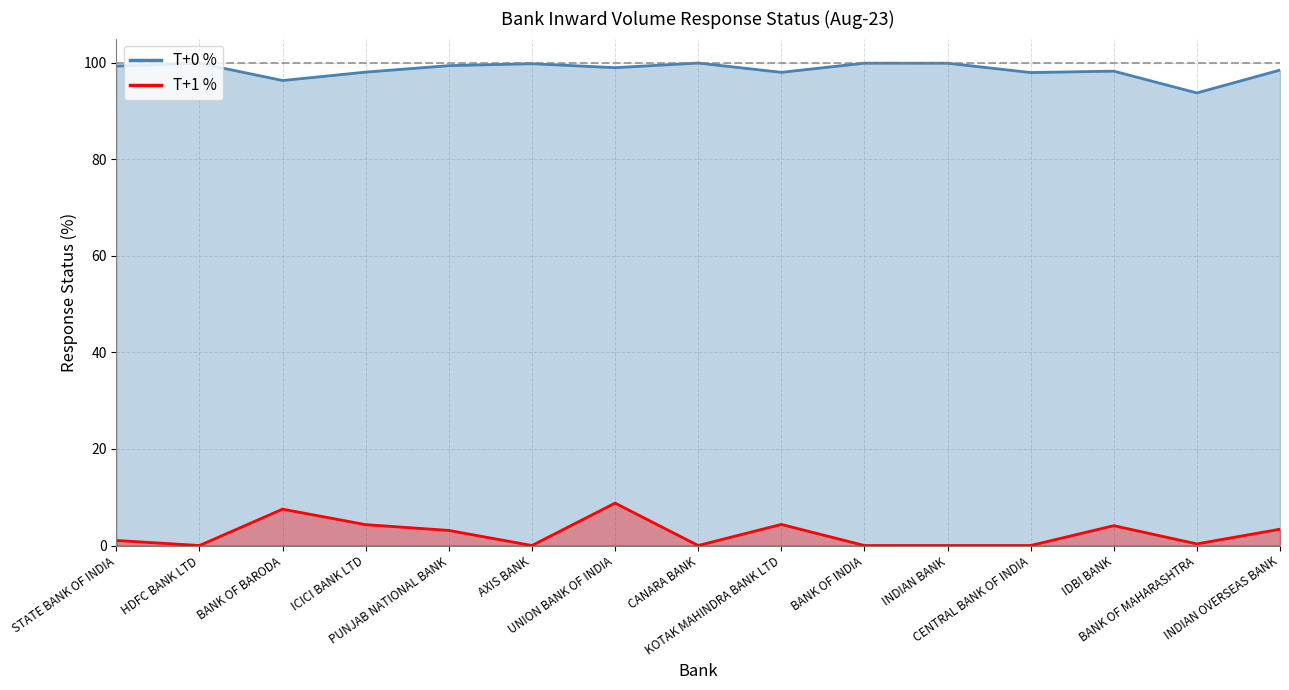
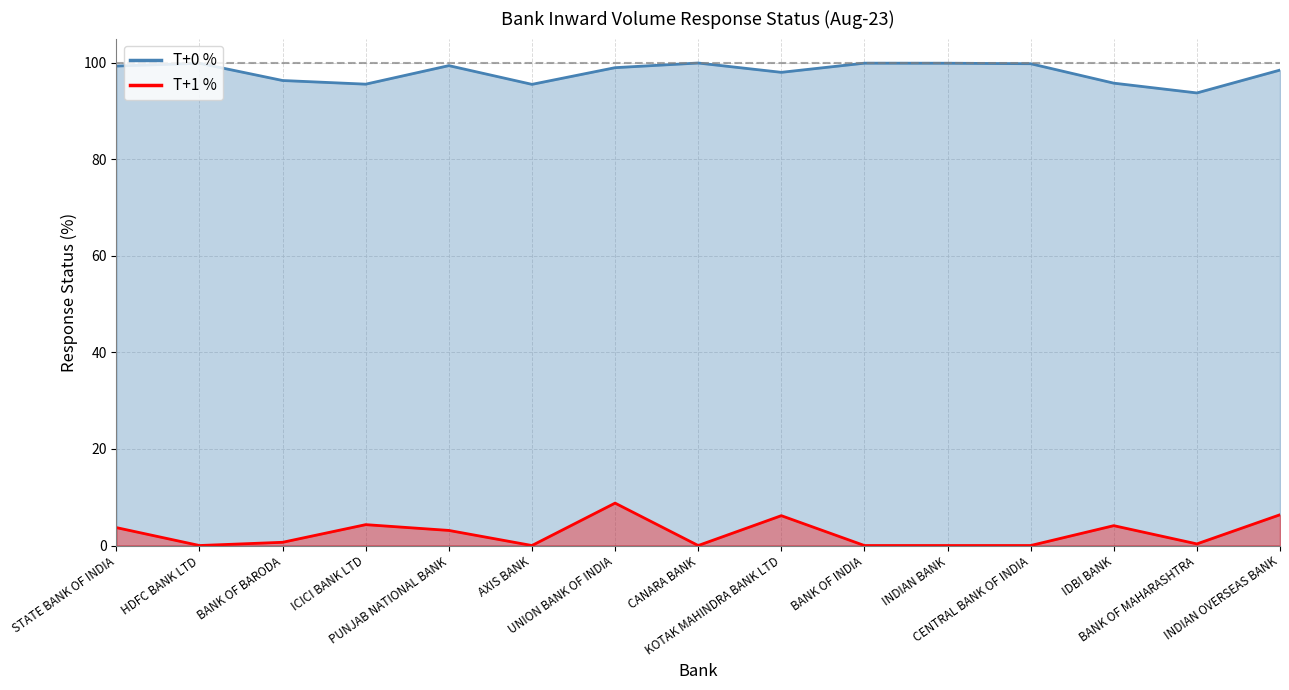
  {
    "T+0 %": {
      "STATE BANK OF INDIA": 99,
      "BANK OF BARODA": 96,
-     "ICICI BANK LTD": 98,
+     "ICICI BANK LTD": 96,
      "PUNJAB NATIONAL BANK": 99,
-     "AXIS BANK": 100,
+     "AXIS BANK": 96,
      "UNION BANK OF INDIA": 99,
      "CANARA BANK": 100,
      "KOTAK MAHINDRA BANK LTD": 98,
      "BANK OF INDIA": 100,
      "INDIAN BANK": 100,
-     "CENTRAL BANK OF INDIA": 98,
-     "IDBI BANK": 98,
+     "CENTRAL BANK OF INDIA": 100,
+     "IDBI BANK": 96,
      "BANK OF MAHARASHTRA": 94,
      "INDIAN OVERSEAS BANK": 98
    },
    "T+1 %": {
-     "STATE BANK OF INDIA": 1,
+     "STATE BANK OF INDIA": 4,
      "HDFC BANK LTD": 0,
-     "BANK OF BARODA": 8,
+     "BANK OF BARODA": 1,
      "ICICI BANK LTD": 4,
      "PUNJAB NATIONAL BANK": 3,
      "AXIS BANK": 0,
      "UNION BANK OF INDIA": 9,
      "CANARA BANK": 0,
-     "KOTAK MAHINDRA BANK LTD": 4,
+     "KOTAK MAHINDRA BANK LTD": 6,
      "BANK OF INDIA": 0,
      "INDIAN BANK": 0,
      "CENTRAL BANK OF INDIA": 0,
      "IDBI BANK": 4,
      "BANK OF MAHARASHTRA": 0,
-     "INDIAN OVERSEAS BANK": 3
+     "INDIAN OVERSEAS BANK": 6
    }
  }
